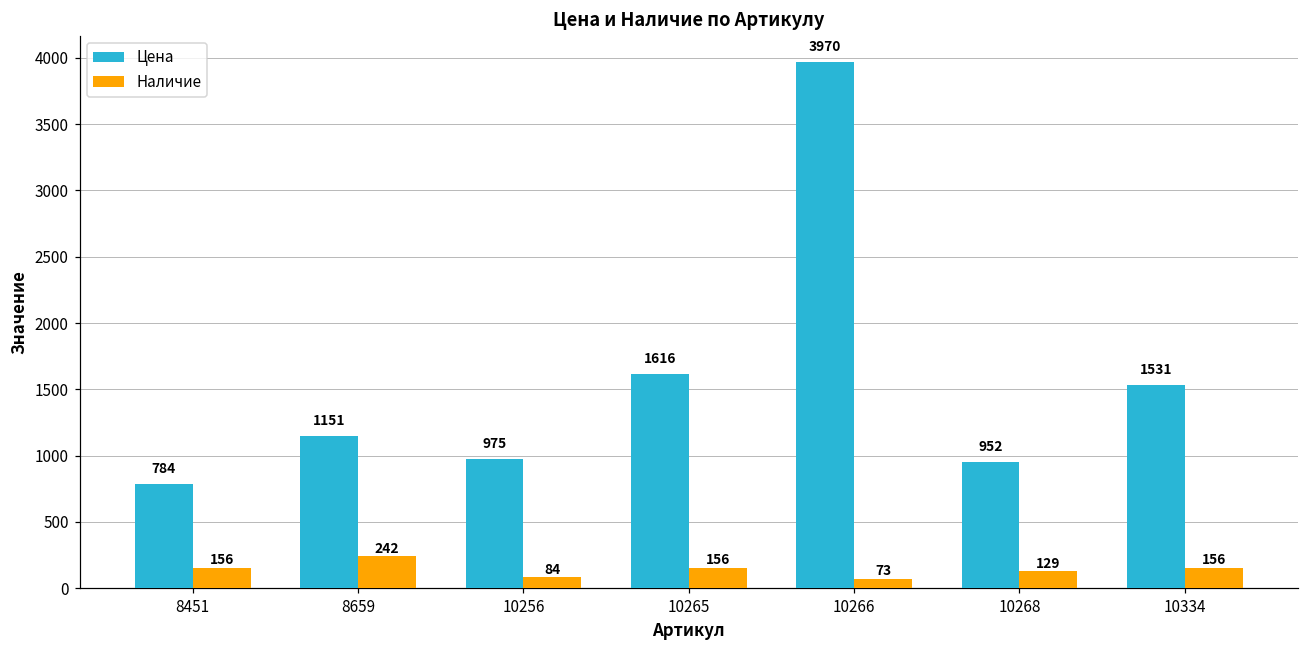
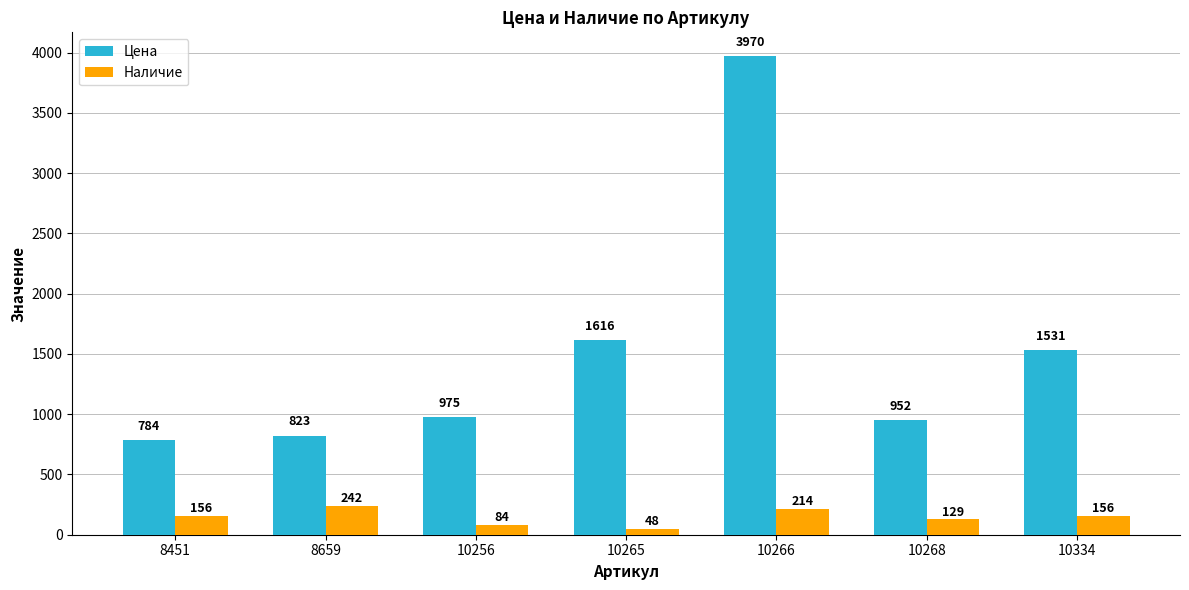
  {
    "Цена": {
      "8451": 784,
-     "8659": 1151,
+     "8659": 823,
      "10256": 975,
      "10265": 1616,
      "10266": 3970,
      "10268": 952,
      "10334": 1531
    },
    "Наличие": {
      "8451": 156,
      "8659": 242,
      "10256": 84,
-     "10265": 156,
-     "10266": 73,
+     "10265": 48,
+     "10266": 214,
      "10268": 129,
      "10334": 156
    }
  }
